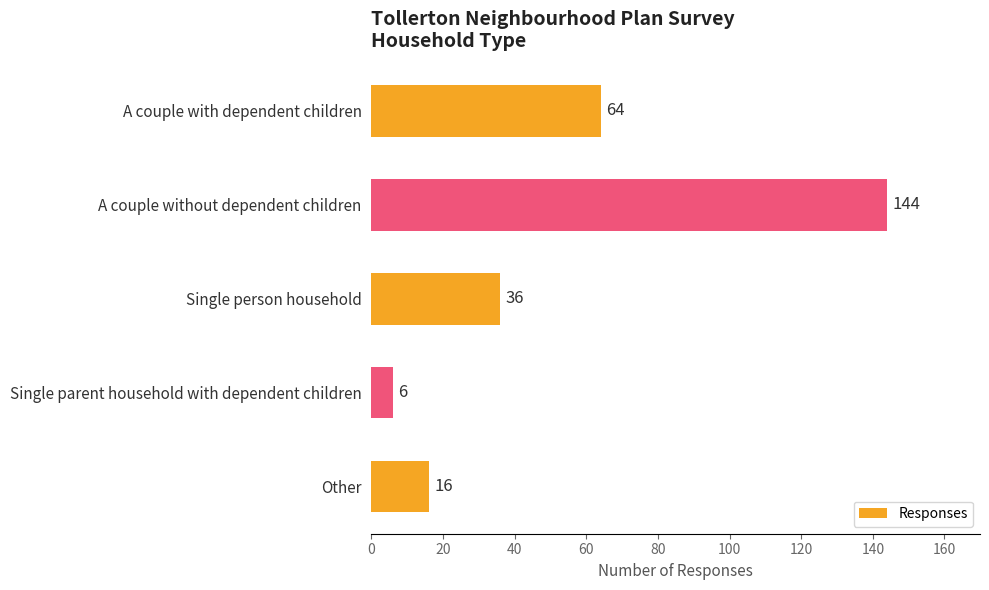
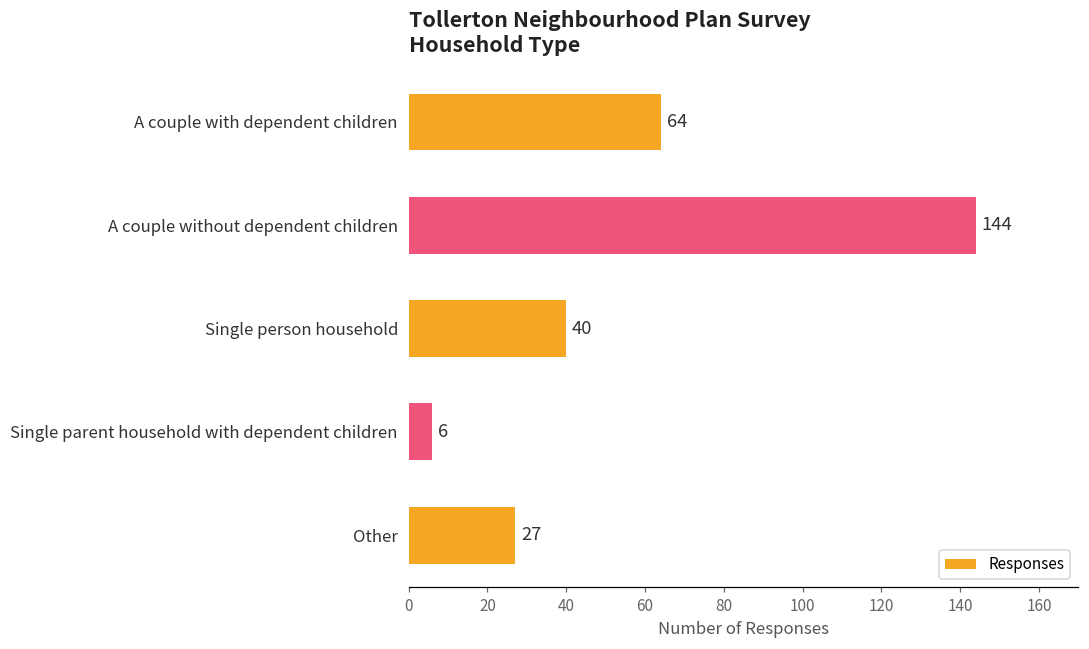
  {
    "A couple with dependent children": 64,
    "A couple without dependent children": 144,
-   "Single person household": 36,
+   "Single person household": 40,
    "Single parent household with dependent children": 6,
-   "Other": 16
+   "Other": 27
  }
